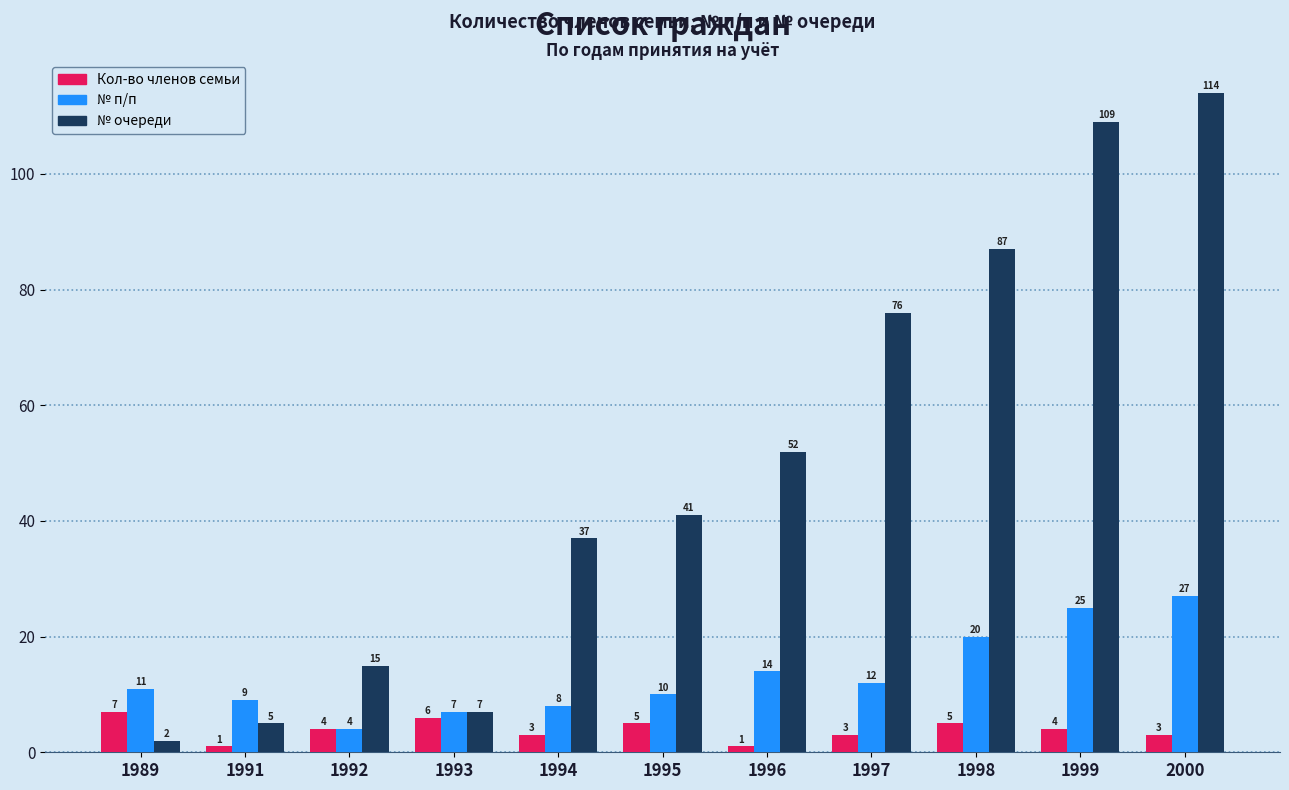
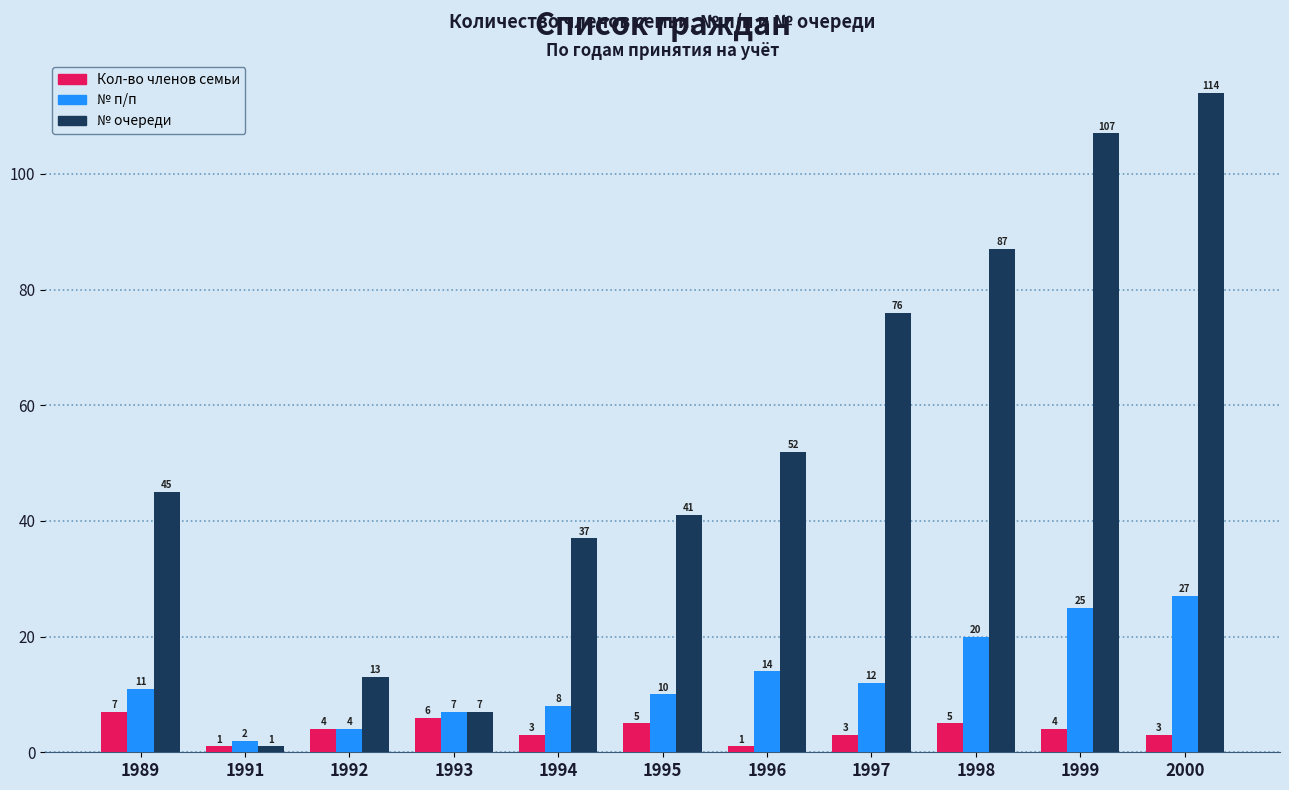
  {
    "Кол-во членов семьи": {
      "1989": 7,
      "1991": 1,
      "1992": 4,
      "1993": 6,
      "1994": 3,
      "1995": 5,
      "1996": 1,
      "1997": 3,
      "1998": 5,
      "1999": 4,
      "2000": 3
    },
    "№ п/п": {
      "1989": 11,
-     "1991": 9,
+     "1991": 2,
      "1992": 4,
      "1993": 7,
      "1994": 8,
      "1995": 10,
      "1996": 14,
      "1997": 12,
      "1998": 20,
      "1999": 25,
      "2000": 27
    },
    "№ очереди": {
-     "1989": 2,
-     "1991": 5,
-     "1992": 15,
+     "1989": 45,
+     "1991": 1,
+     "1992": 13,
      "1993": 7,
      "1994": 37,
      "1995": 41,
      "1996": 52,
      "1997": 76,
      "1998": 87,
-     "1999": 109,
+     "1999": 107,
      "2000": 114
    }
  }
